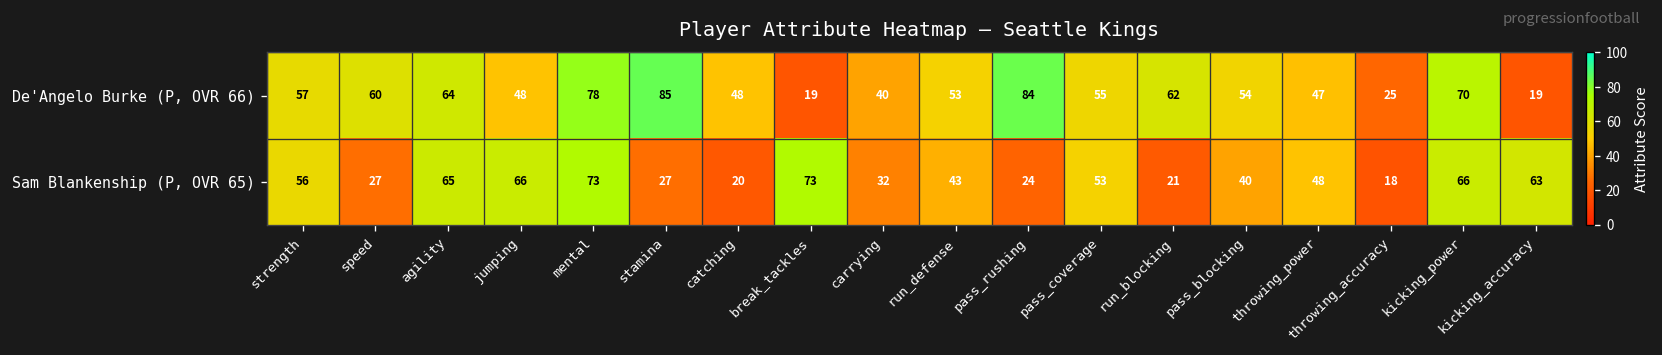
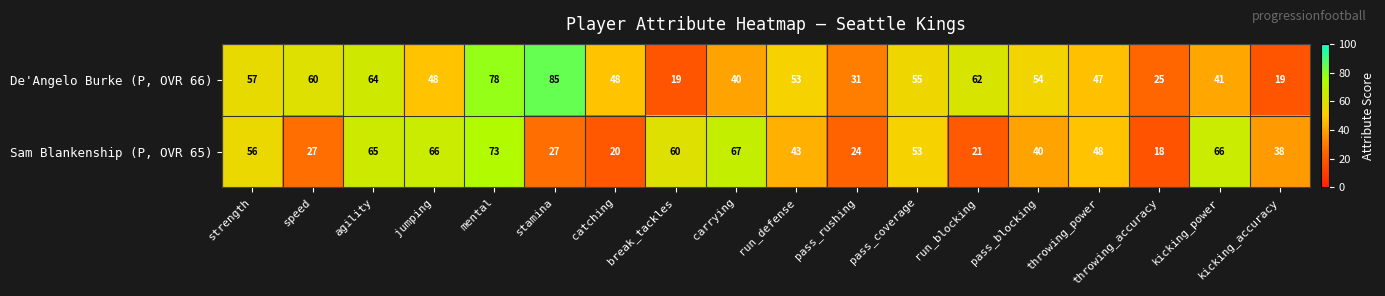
  {
    "De'Angelo Burke (P, OVR 66)": {
      "strength": 57,
      "speed": 60,
      "agility": 64,
      "jumping": 48,
      "mental": 78,
      "stamina": 85,
      "catching": 48,
      "break_tackles": 19,
      "carrying": 40,
      "run_defense": 53,
-     "pass_rushing": 84,
+     "pass_rushing": 31,
      "pass_coverage": 55,
      "run_blocking": 62,
      "pass_blocking": 54,
      "throwing_power": 47,
      "throwing_accuracy": 25,
-     "kicking_power": 70,
+     "kicking_power": 41,
      "kicking_accuracy": 19
    },
    "Sam Blankenship (P, OVR 65)": {
      "strength": 56,
      "speed": 27,
      "agility": 65,
      "jumping": 66,
      "mental": 73,
      "stamina": 27,
      "catching": 20,
-     "break_tackles": 73,
-     "carrying": 32,
+     "break_tackles": 60,
+     "carrying": 67,
      "run_defense": 43,
      "pass_rushing": 24,
      "pass_coverage": 53,
      "run_blocking": 21,
      "pass_blocking": 40,
      "throwing_power": 48,
      "throwing_accuracy": 18,
      "kicking_power": 66,
-     "kicking_accuracy": 63
+     "kicking_accuracy": 38
    }
  }
